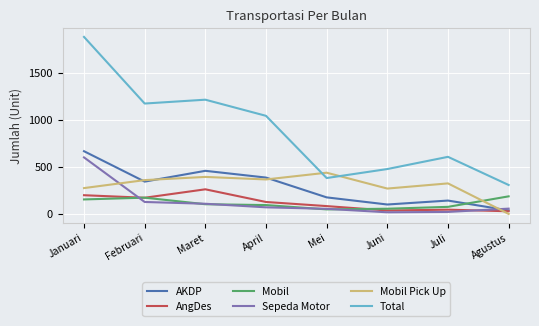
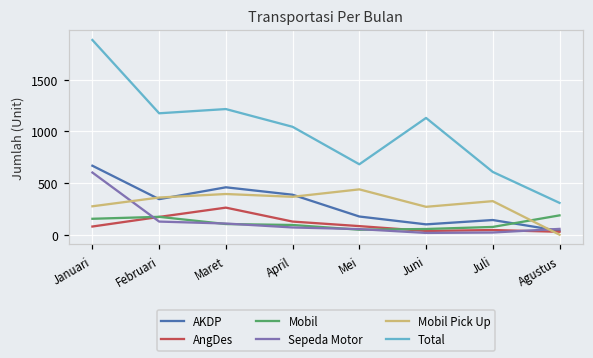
  {
    "AngDes": {
-     "Januari": 200,
+     "Januari": 100,
      "Maret": 300,
      "April": 100,
      "Mei": 100
    },
    "Mobil": {
      "Januari": 200,
      "Juli": 100,
      "Agustus": 200
    },
    "Mobil Pick Up": {
      "Januari": 300,
      "Maret": 400,
      "Mei": 400,
      "Juni": 300,
      "Juli": 300,
      "Agustus": 0
    },
    "Total": {
      "Januari": 1900,
      "Februari": 1200,
      "Maret": 1200,
      "April": 1000,
-     "Mei": 400,
-     "Juni": 500,
+     "Mei": 700,
+     "Juni": 1100,
      "Juli": 600,
      "Agustus": 300
    }
  }
